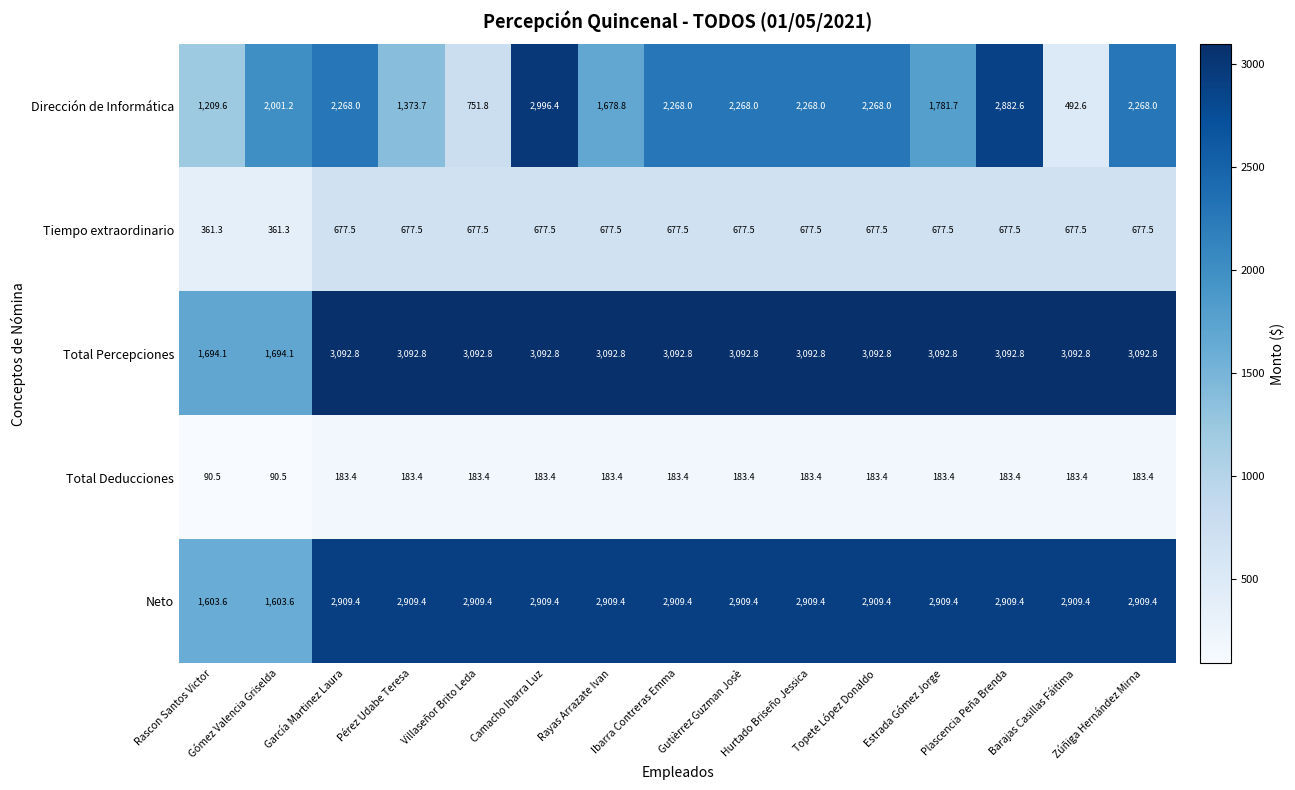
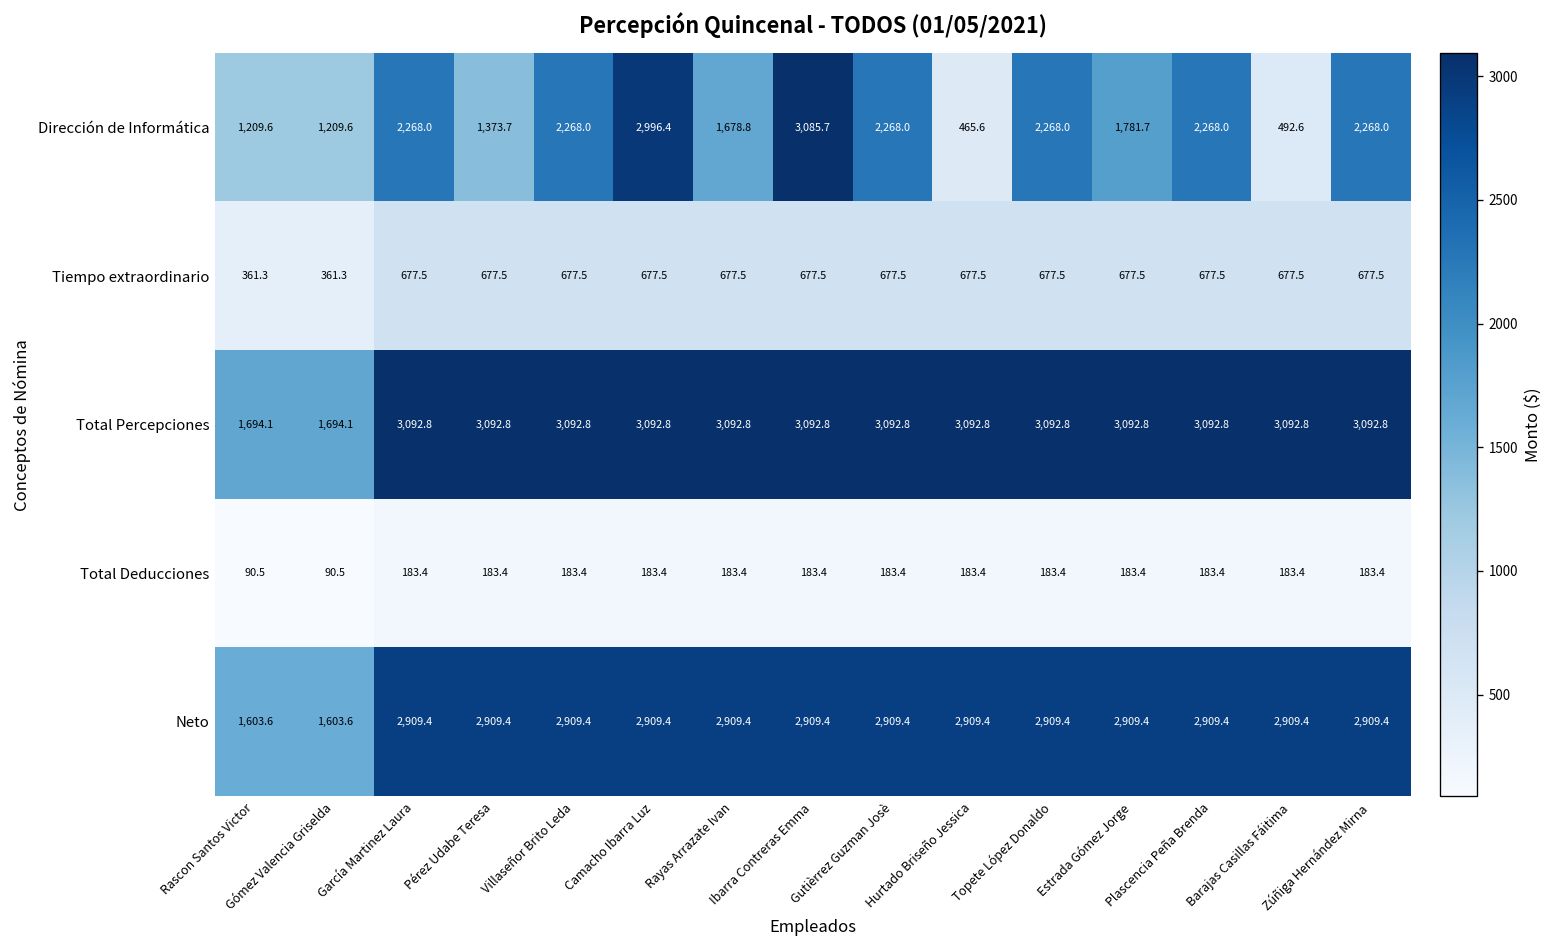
  {
    "Dirección de Informática": {
      "Rascon Santos Victor": "1,209.6",
-     "Gómez Valencia Griselda": "2,001.2",
+     "Gómez Valencia Griselda": "1,209.6",
      "García Martinez Laura": "2,268.0",
      "Pérez Udabe Teresa": "1,373.7",
-     "Villaseñor Brito Leda": "751.8",
+     "Villaseñor Brito Leda": "2,268.0",
      "Camacho Ibarra Luz": "2,996.4",
      "Rayas Arrazate Ivan": "1,678.8",
-     "Ibarra Contreras Emma": "2,268.0",
+     "Ibarra Contreras Emma": "3,085.7",
      "Gutièrrez Guzman Josè": "2,268.0",
-     "Hurtado Briseño Jessica": "2,268.0",
+     "Hurtado Briseño Jessica": "465.6",
      "Topete López Donaldo": "2,268.0",
      "Estrada Gómez Jorge": "1,781.7",
-     "Plascencia Peña Brenda": "2,882.6",
+     "Plascencia Peña Brenda": "2,268.0",
      "Barajas Casillas Fáitima": "492.6",
      "Zúñiga Hernández Mirna": "2,268.0"
    },
    "Tiempo extraordinario": {
      "Rascon Santos Victor": "361.3",
      "Gómez Valencia Griselda": "361.3",
      "García Martinez Laura": "677.5",
      "Pérez Udabe Teresa": "677.5",
      "Villaseñor Brito Leda": "677.5",
      "Camacho Ibarra Luz": "677.5",
      "Rayas Arrazate Ivan": "677.5",
      "Ibarra Contreras Emma": "677.5",
      "Gutièrrez Guzman Josè": "677.5",
      "Hurtado Briseño Jessica": "677.5",
      "Topete López Donaldo": "677.5",
      "Estrada Gómez Jorge": "677.5",
      "Plascencia Peña Brenda": "677.5",
      "Barajas Casillas Fáitima": "677.5",
      "Zúñiga Hernández Mirna": "677.5"
    },
    "Total Percepciones": {
      "Rascon Santos Victor": "1,694.1",
      "Gómez Valencia Griselda": "1,694.1",
      "García Martinez Laura": "3,092.8",
      "Pérez Udabe Teresa": "3,092.8",
      "Villaseñor Brito Leda": "3,092.8",
      "Camacho Ibarra Luz": "3,092.8",
      "Rayas Arrazate Ivan": "3,092.8",
      "Ibarra Contreras Emma": "3,092.8",
      "Gutièrrez Guzman Josè": "3,092.8",
      "Hurtado Briseño Jessica": "3,092.8",
      "Topete López Donaldo": "3,092.8",
      "Estrada Gómez Jorge": "3,092.8",
      "Plascencia Peña Brenda": "3,092.8",
      "Barajas Casillas Fáitima": "3,092.8",
      "Zúñiga Hernández Mirna": "3,092.8"
    },
    "Total Deducciones": {
      "Rascon Santos Victor": "90.5",
      "Gómez Valencia Griselda": "90.5",
      "García Martinez Laura": "183.4",
      "Pérez Udabe Teresa": "183.4",
      "Villaseñor Brito Leda": "183.4",
      "Camacho Ibarra Luz": "183.4",
      "Rayas Arrazate Ivan": "183.4",
      "Ibarra Contreras Emma": "183.4",
      "Gutièrrez Guzman Josè": "183.4",
      "Hurtado Briseño Jessica": "183.4",
      "Topete López Donaldo": "183.4",
      "Estrada Gómez Jorge": "183.4",
      "Plascencia Peña Brenda": "183.4",
      "Barajas Casillas Fáitima": "183.4",
      "Zúñiga Hernández Mirna": "183.4"
    },
    "Neto": {
      "Rascon Santos Victor": "1,603.6",
      "Gómez Valencia Griselda": "1,603.6",
      "García Martinez Laura": "2,909.4",
      "Pérez Udabe Teresa": "2,909.4",
      "Villaseñor Brito Leda": "2,909.4",
      "Camacho Ibarra Luz": "2,909.4",
      "Rayas Arrazate Ivan": "2,909.4",
      "Ibarra Contreras Emma": "2,909.4",
      "Gutièrrez Guzman Josè": "2,909.4",
      "Hurtado Briseño Jessica": "2,909.4",
      "Topete López Donaldo": "2,909.4",
      "Estrada Gómez Jorge": "2,909.4",
      "Plascencia Peña Brenda": "2,909.4",
      "Barajas Casillas Fáitima": "2,909.4",
      "Zúñiga Hernández Mirna": "2,909.4"
    }
  }
